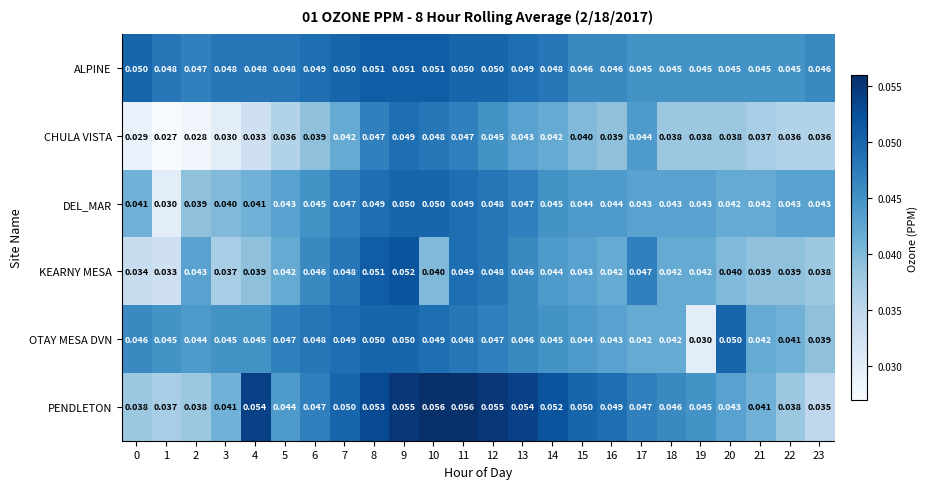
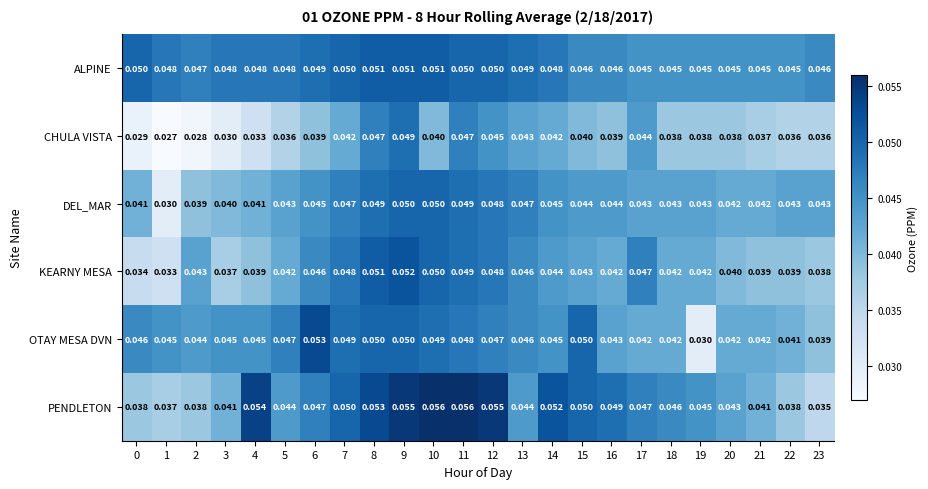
  {
    "ALPINE": {
      "0": 0.050,
      "1": 0.048,
      "2": 0.047,
      "3": 0.048,
      "4": 0.048,
      "5": 0.048,
      "6": 0.049,
      "7": 0.050,
      "8": 0.051,
      "9": 0.051,
      "10": 0.051,
      "11": 0.050,
      "12": 0.050,
      "13": 0.049,
      "14": 0.048,
      "15": 0.046,
      "16": 0.046,
      "17": 0.045,
      "18": 0.045,
      "19": 0.045,
      "20": 0.045,
      "21": 0.045,
      "22": 0.045,
      "23": 0.046
    },
    "CHULA VISTA": {
      "0": 0.029,
      "1": 0.027,
      "2": 0.028,
      "3": 0.030,
      "4": 0.033,
      "5": 0.036,
      "6": 0.039,
      "7": 0.042,
      "8": 0.047,
      "9": 0.049,
-     "10": 0.048,
+     "10": 0.040,
      "11": 0.047,
      "12": 0.045,
      "13": 0.043,
      "14": 0.042,
      "15": 0.040,
      "16": 0.039,
      "17": 0.044,
      "18": 0.038,
      "19": 0.038,
      "20": 0.038,
      "21": 0.037,
      "22": 0.036,
      "23": 0.036
    },
    "DEL_MAR": {
      "0": 0.041,
      "1": 0.030,
      "2": 0.039,
      "3": 0.040,
      "4": 0.041,
      "5": 0.043,
      "6": 0.045,
      "7": 0.047,
      "8": 0.049,
      "9": 0.050,
      "10": 0.050,
      "11": 0.049,
      "12": 0.048,
      "13": 0.047,
      "14": 0.045,
      "15": 0.044,
      "16": 0.044,
      "17": 0.043,
      "18": 0.043,
      "19": 0.043,
      "20": 0.042,
      "21": 0.042,
      "22": 0.043,
      "23": 0.043
    },
    "KEARNY MESA": {
      "0": 0.034,
      "1": 0.033,
      "2": 0.043,
      "3": 0.037,
      "4": 0.039,
      "5": 0.042,
      "6": 0.046,
      "7": 0.048,
      "8": 0.051,
      "9": 0.052,
-     "10": 0.040,
+     "10": 0.050,
      "11": 0.049,
      "12": 0.048,
      "13": 0.046,
      "14": 0.044,
      "15": 0.043,
      "16": 0.042,
      "17": 0.047,
      "18": 0.042,
      "19": 0.042,
      "20": 0.040,
      "21": 0.039,
      "22": 0.039,
      "23": 0.038
    },
    "OTAY MESA DVN": {
      "0": 0.046,
      "1": 0.045,
      "2": 0.044,
      "3": 0.045,
      "4": 0.045,
      "5": 0.047,
-     "6": 0.048,
+     "6": 0.053,
      "7": 0.049,
      "8": 0.050,
      "9": 0.050,
      "10": 0.049,
      "11": 0.048,
      "12": 0.047,
      "13": 0.046,
      "14": 0.045,
-     "15": 0.044,
+     "15": 0.050,
      "16": 0.043,
      "17": 0.042,
      "18": 0.042,
      "19": 0.030,
-     "20": 0.050,
+     "20": 0.042,
      "21": 0.042,
      "22": 0.041,
      "23": 0.039
    },
    "PENDLETON": {
      "0": 0.038,
      "1": 0.037,
      "2": 0.038,
      "3": 0.041,
      "4": 0.054,
      "5": 0.044,
      "6": 0.047,
      "7": 0.050,
      "8": 0.053,
      "9": 0.055,
      "10": 0.056,
      "11": 0.056,
      "12": 0.055,
-     "13": 0.054,
+     "13": 0.044,
      "14": 0.052,
      "15": 0.050,
      "16": 0.049,
      "17": 0.047,
      "18": 0.046,
      "19": 0.045,
      "20": 0.043,
      "21": 0.041,
      "22": 0.038,
      "23": 0.035
    }
  }
